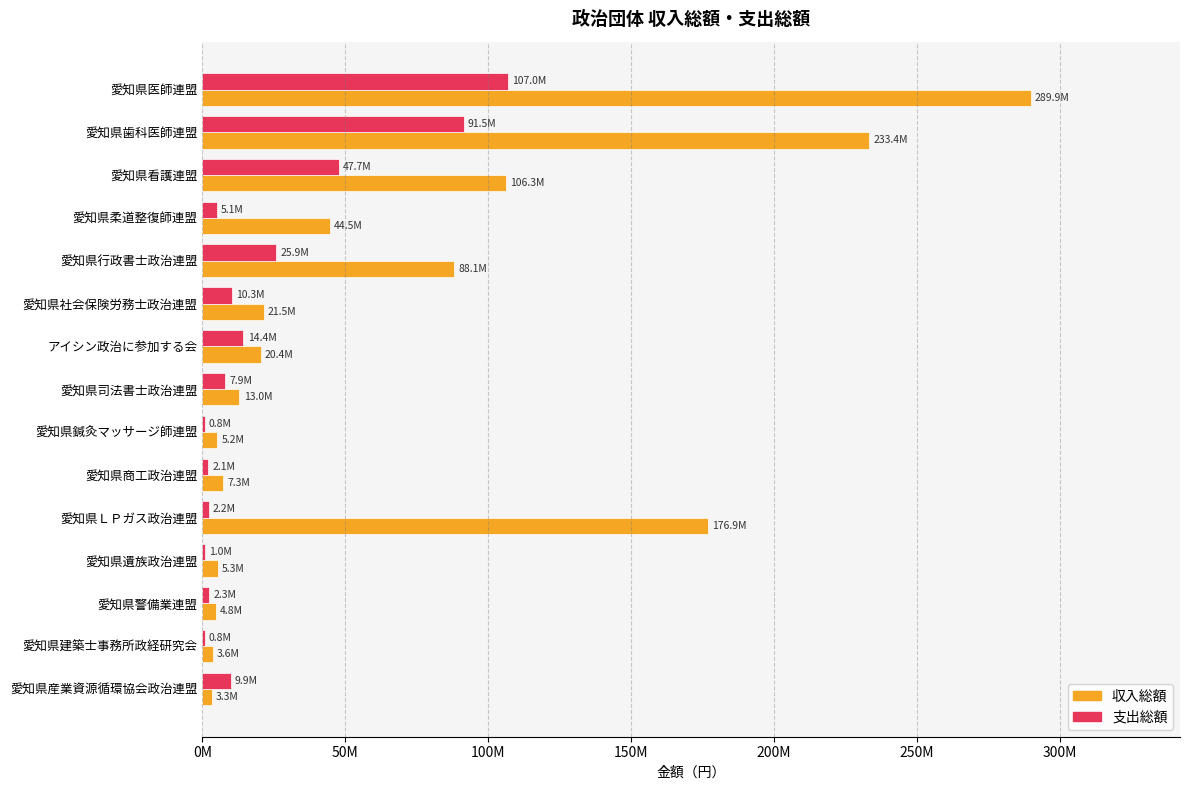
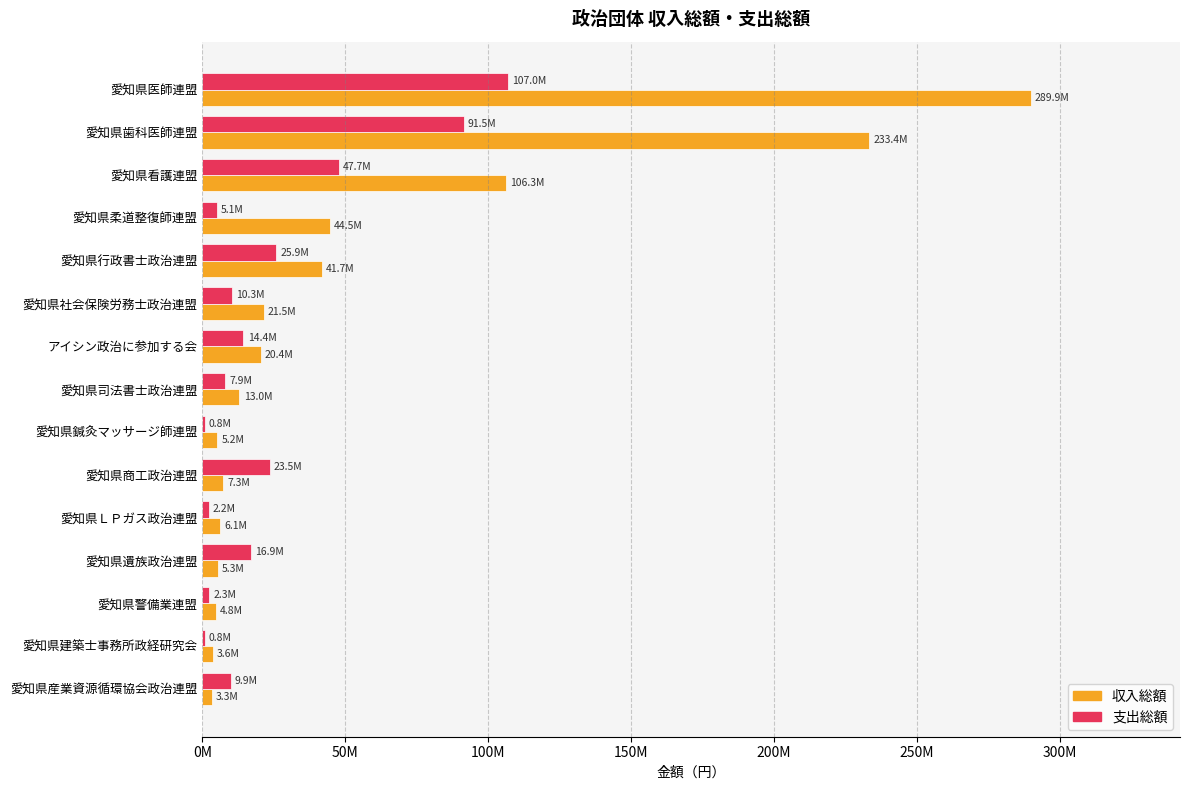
  {
    "収入総額": {
      "愛知県医師連盟": "289.9M",
      "愛知県歯科医師連盟": "233.4M",
      "愛知県看護連盟": "106.3M",
      "愛知県柔道整復師連盟": "44.5M",
-     "愛知県行政書士政治連盟": "88.1M",
+     "愛知県行政書士政治連盟": "41.7M",
      "愛知県社会保険労務士政治連盟": "21.5M",
      "アイシン政治に参加する会": "20.4M",
      "愛知県司法書士政治連盟": "13.0M",
      "愛知県鍼灸マッサージ師連盟": "5.2M",
      "愛知県商工政治連盟": "7.3M",
-     "愛知県ＬＰガス政治連盟": "176.9M",
+     "愛知県ＬＰガス政治連盟": "6.1M",
      "愛知県遺族政治連盟": "5.3M",
      "愛知県警備業連盟": "4.8M",
      "愛知県建築士事務所政経研究会": "3.6M",
      "愛知県産業資源循環協会政治連盟": "3.3M"
    },
    "支出総額": {
      "愛知県医師連盟": "107.0M",
      "愛知県歯科医師連盟": "91.5M",
      "愛知県看護連盟": "47.7M",
      "愛知県柔道整復師連盟": "5.1M",
      "愛知県行政書士政治連盟": "25.9M",
      "愛知県社会保険労務士政治連盟": "10.3M",
      "アイシン政治に参加する会": "14.4M",
      "愛知県司法書士政治連盟": "7.9M",
      "愛知県鍼灸マッサージ師連盟": "0.8M",
-     "愛知県商工政治連盟": "2.1M",
+     "愛知県商工政治連盟": "23.5M",
      "愛知県ＬＰガス政治連盟": "2.2M",
-     "愛知県遺族政治連盟": "1.0M",
+     "愛知県遺族政治連盟": "16.9M",
      "愛知県警備業連盟": "2.3M",
      "愛知県建築士事務所政経研究会": "0.8M",
      "愛知県産業資源循環協会政治連盟": "9.9M"
    }
  }
